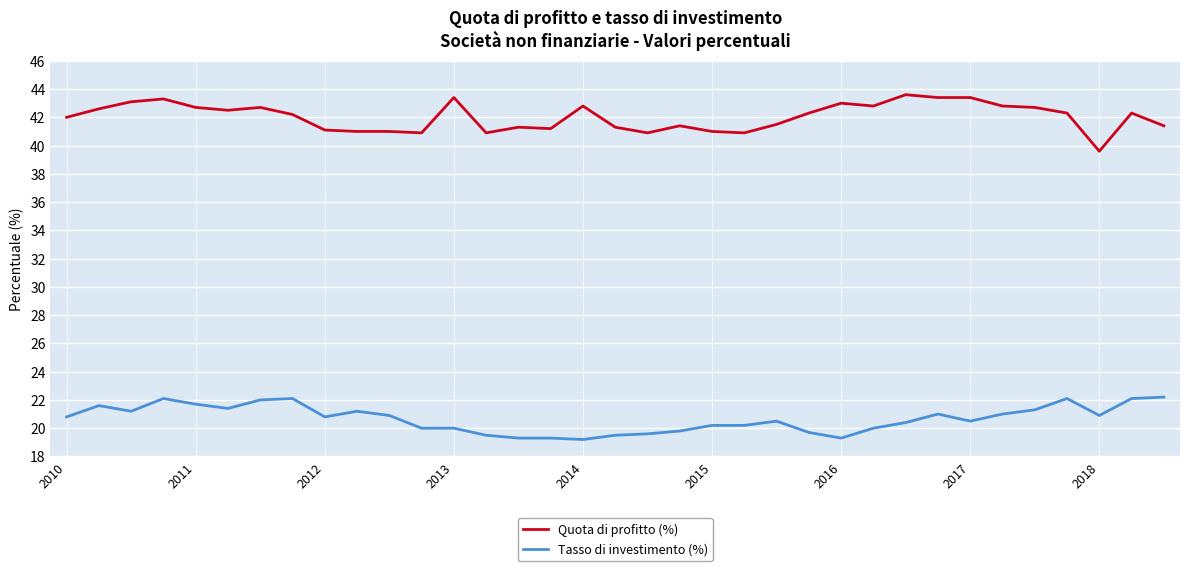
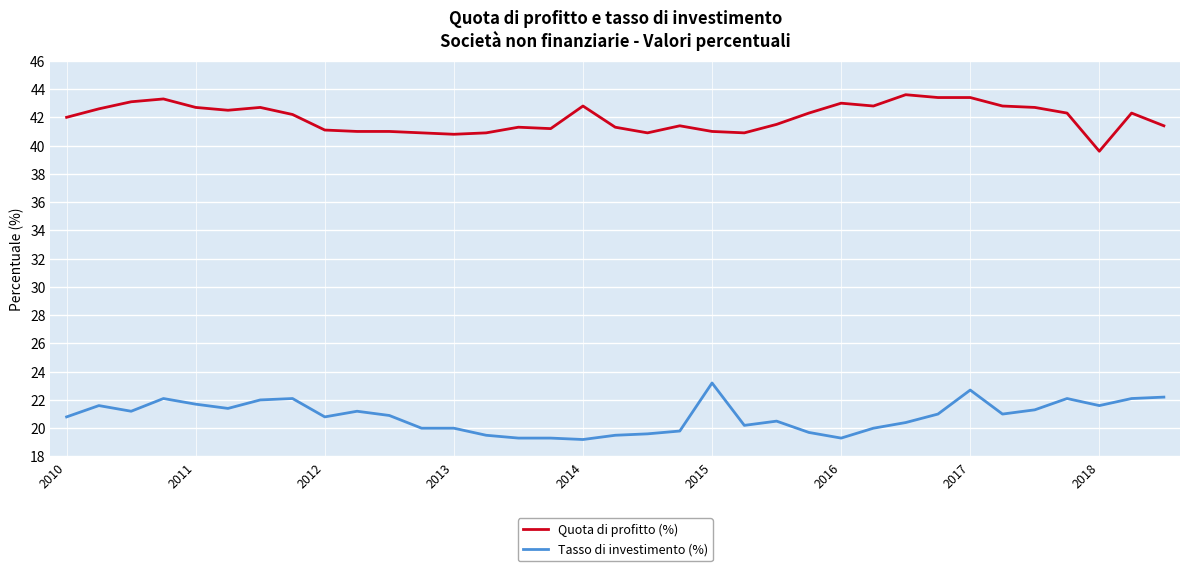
  {
    "Quota di profitto (%)": {
      "2010": 42.0,
      "2011": 42.7,
      "2012": 41.1,
-     "2013": 43.4,
+     "2013": 40.8,
      "2014": 42.8,
      "2015": 41.0,
      "2016": 43.0,
      "2017": 43.4,
      "2018": 39.6
    },
    "Tasso di investimento (%)": {
      "2010": 20.8,
      "2011": 21.7,
      "2012": 20.8,
      "2013": 20.0,
      "2014": 19.2,
-     "2015": 20.2,
+     "2015": 23.2,
      "2016": 19.3,
-     "2017": 20.5,
-     "2018": 20.9
+     "2017": 22.7,
+     "2018": 21.6
    }
  }
